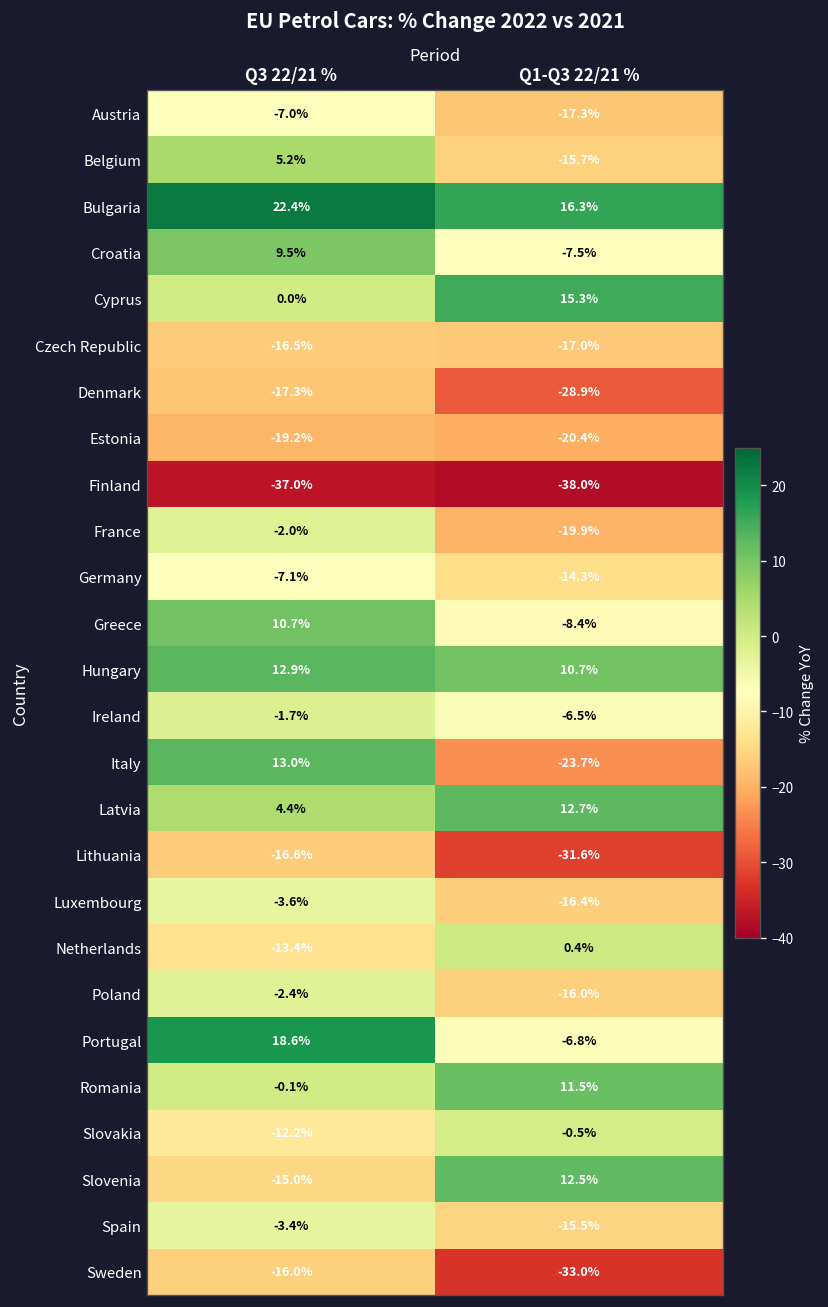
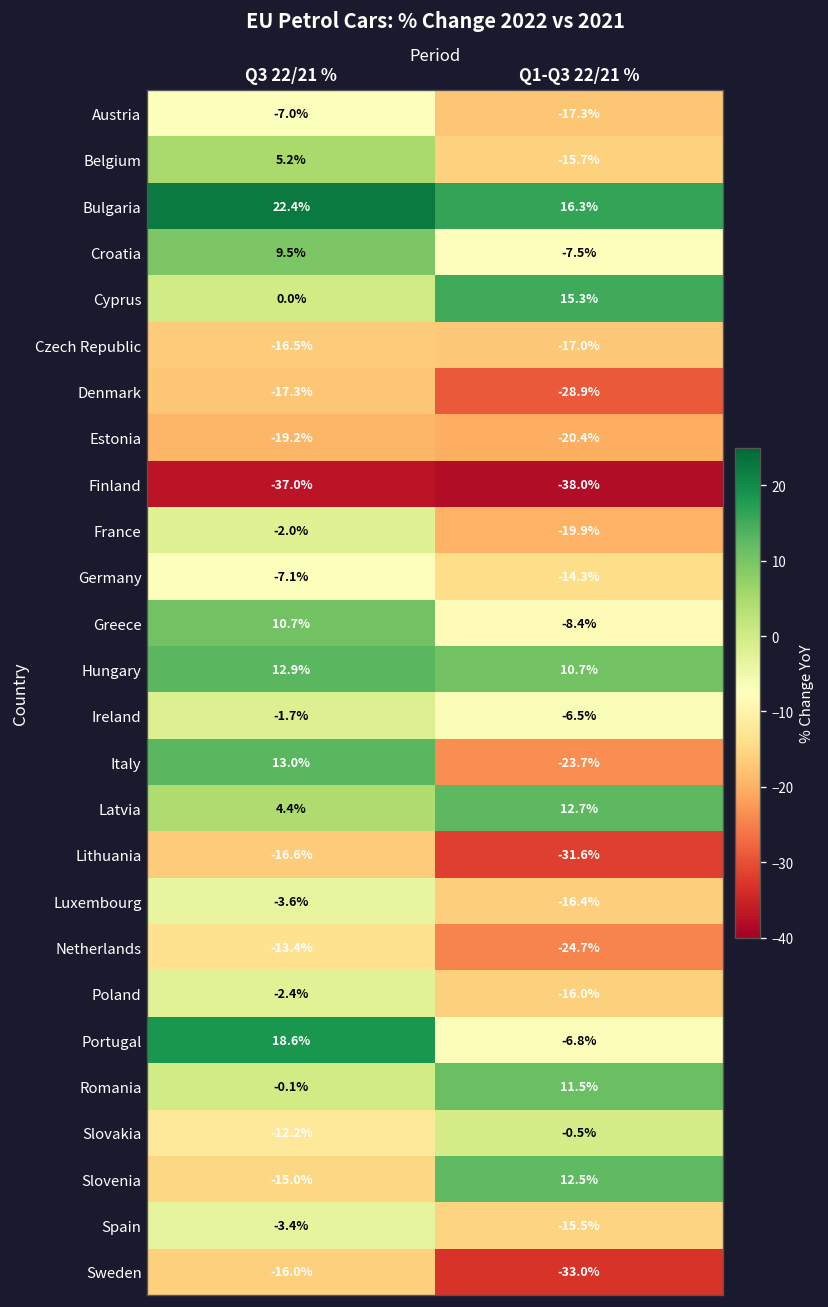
  {
    "Austria": {
      "Q3 22/21 %": "-7.0%",
      "Q1-Q3 22/21 %": "-17.3%"
    },
    "Belgium": {
      "Q3 22/21 %": "5.2%",
      "Q1-Q3 22/21 %": "-15.7%"
    },
    "Bulgaria": {
      "Q3 22/21 %": "22.4%",
      "Q1-Q3 22/21 %": "16.3%"
    },
    "Croatia": {
      "Q3 22/21 %": "9.5%",
      "Q1-Q3 22/21 %": "-7.5%"
    },
    "Cyprus": {
      "Q3 22/21 %": "0.0%",
      "Q1-Q3 22/21 %": "15.3%"
    },
    "Czech Republic": {
      "Q3 22/21 %": "-16.5%",
      "Q1-Q3 22/21 %": "-17.0%"
    },
    "Denmark": {
      "Q3 22/21 %": "-17.3%",
      "Q1-Q3 22/21 %": "-28.9%"
    },
    "Estonia": {
      "Q3 22/21 %": "-19.2%",
      "Q1-Q3 22/21 %": "-20.4%"
    },
    "Finland": {
      "Q3 22/21 %": "-37.0%",
      "Q1-Q3 22/21 %": "-38.0%"
    },
    "France": {
      "Q3 22/21 %": "-2.0%",
      "Q1-Q3 22/21 %": "-19.9%"
    },
    "Germany": {
      "Q3 22/21 %": "-7.1%",
      "Q1-Q3 22/21 %": "-14.3%"
    },
    "Greece": {
      "Q3 22/21 %": "10.7%",
      "Q1-Q3 22/21 %": "-8.4%"
    },
    "Hungary": {
      "Q3 22/21 %": "12.9%",
      "Q1-Q3 22/21 %": "10.7%"
    },
    "Ireland": {
      "Q3 22/21 %": "-1.7%",
      "Q1-Q3 22/21 %": "-6.5%"
    },
    "Italy": {
      "Q3 22/21 %": "13.0%",
      "Q1-Q3 22/21 %": "-23.7%"
    },
    "Latvia": {
      "Q3 22/21 %": "4.4%",
      "Q1-Q3 22/21 %": "12.7%"
    },
    "Lithuania": {
      "Q3 22/21 %": "-16.6%",
      "Q1-Q3 22/21 %": "-31.6%"
    },
    "Luxembourg": {
      "Q3 22/21 %": "-3.6%",
      "Q1-Q3 22/21 %": "-16.4%"
    },
    "Netherlands": {
      "Q3 22/21 %": "-13.4%",
-     "Q1-Q3 22/21 %": "0.4%"
+     "Q1-Q3 22/21 %": "-24.7%"
    },
    "Poland": {
      "Q3 22/21 %": "-2.4%",
      "Q1-Q3 22/21 %": "-16.0%"
    },
    "Portugal": {
      "Q3 22/21 %": "18.6%",
      "Q1-Q3 22/21 %": "-6.8%"
    },
    "Romania": {
      "Q3 22/21 %": "-0.1%",
      "Q1-Q3 22/21 %": "11.5%"
    },
    "Slovakia": {
      "Q3 22/21 %": "-12.2%",
      "Q1-Q3 22/21 %": "-0.5%"
    },
    "Slovenia": {
      "Q3 22/21 %": "-15.0%",
      "Q1-Q3 22/21 %": "12.5%"
    },
    "Spain": {
      "Q3 22/21 %": "-3.4%",
      "Q1-Q3 22/21 %": "-15.5%"
    },
    "Sweden": {
      "Q3 22/21 %": "-16.0%",
      "Q1-Q3 22/21 %": "-33.0%"
    }
  }
